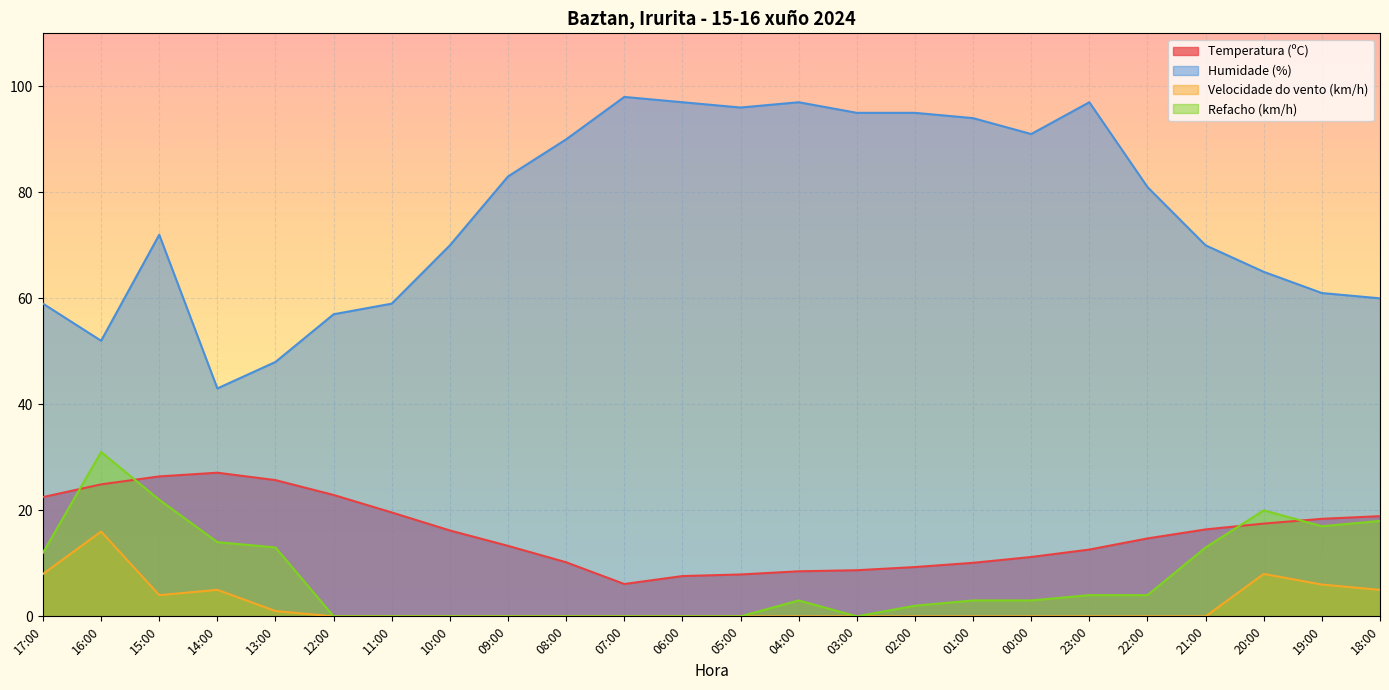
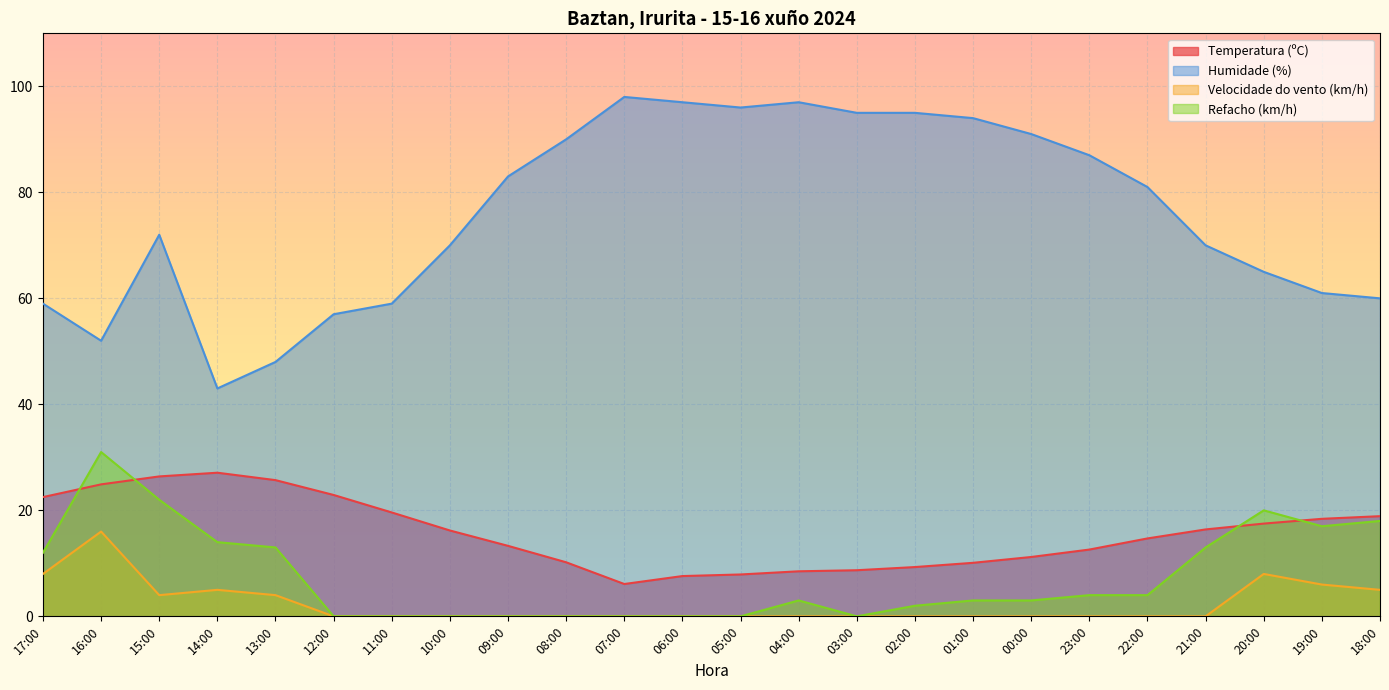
  {
    "Temperatura (ºC)": {
      "17:00": 23,
      "16:00": 25,
      "15:00": 26,
      "14:00": 27,
      "13:00": 26,
      "12:00": 23,
      "11:00": 20,
      "10:00": 16,
      "09:00": 13,
      "08:00": 10,
      "07:00": 6,
      "06:00": 8,
      "05:00": 8,
      "04:00": 9,
      "03:00": 9,
      "02:00": 9,
      "01:00": 10,
      "00:00": 11,
      "23:00": 13,
      "22:00": 15,
      "21:00": 16,
      "20:00": 18,
      "19:00": 18,
      "18:00": 19
    },
    "Humidade (%)": {
      "17:00": 59,
      "16:00": 52,
      "15:00": 72,
      "14:00": 43,
      "13:00": 48,
      "12:00": 57,
      "11:00": 59,
      "10:00": 70,
      "09:00": 83,
      "08:00": 90,
      "07:00": 98,
      "06:00": 97,
      "05:00": 96,
      "04:00": 97,
      "03:00": 95,
      "02:00": 95,
      "01:00": 94,
      "00:00": 91,
-     "23:00": 97,
+     "23:00": 87,
      "22:00": 81,
      "21:00": 70,
      "20:00": 65,
      "19:00": 61,
      "18:00": 60
    },
    "Velocidade do vento (km/h)": {
      "17:00": 8,
      "16:00": 16,
      "15:00": 4,
      "14:00": 5,
-     "13:00": 1,
+     "13:00": 4,
      "04:00": 0,
      "02:00": 0,
      "01:00": 0,
      "00:00": 0,
      "23:00": 0,
      "22:00": 0,
      "21:00": 0,
      "20:00": 8,
      "19:00": 6,
      "18:00": 5
    },
    "Refacho (km/h)": {
      "17:00": 12,
      "16:00": 31,
      "15:00": 22,
      "14:00": 14,
      "13:00": 13,
      "04:00": 3,
      "02:00": 2,
      "01:00": 3,
      "00:00": 3,
      "23:00": 4,
      "22:00": 4,
      "21:00": 13,
      "20:00": 20,
      "19:00": 17,
      "18:00": 18
    }
  }
